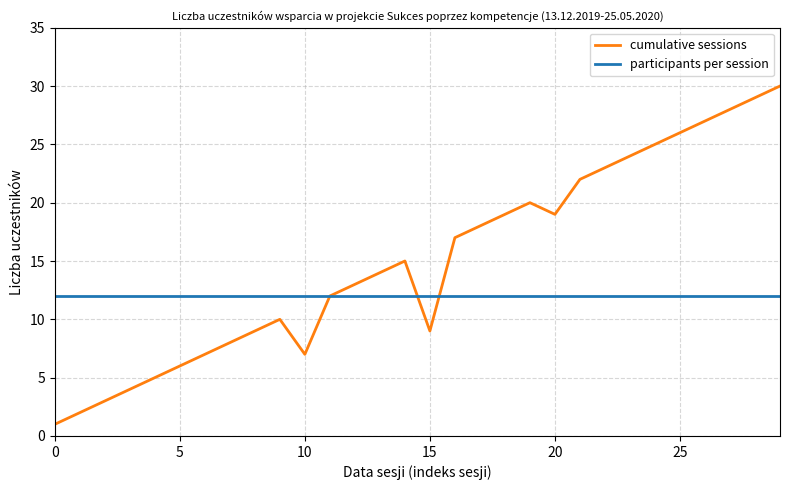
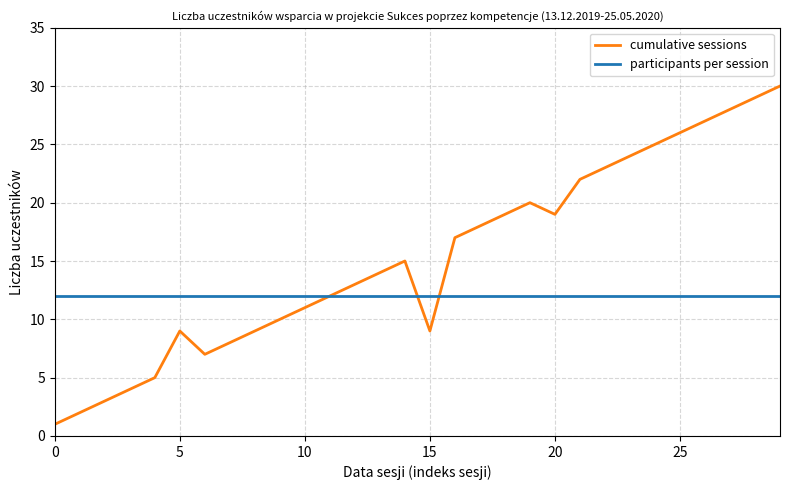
  {
    "cumulative sessions": {
      "0": 1,
-     "5": 6,
-     "10": 7,
+     "5": 9,
+     "10": 11,
      "15": 9,
      "20": 19,
      "25": 26
    },
    "participants per session": {
      "0": 12,
      "5": 12,
      "10": 12,
      "15": 12,
      "20": 12,
      "25": 12
    }
  }
